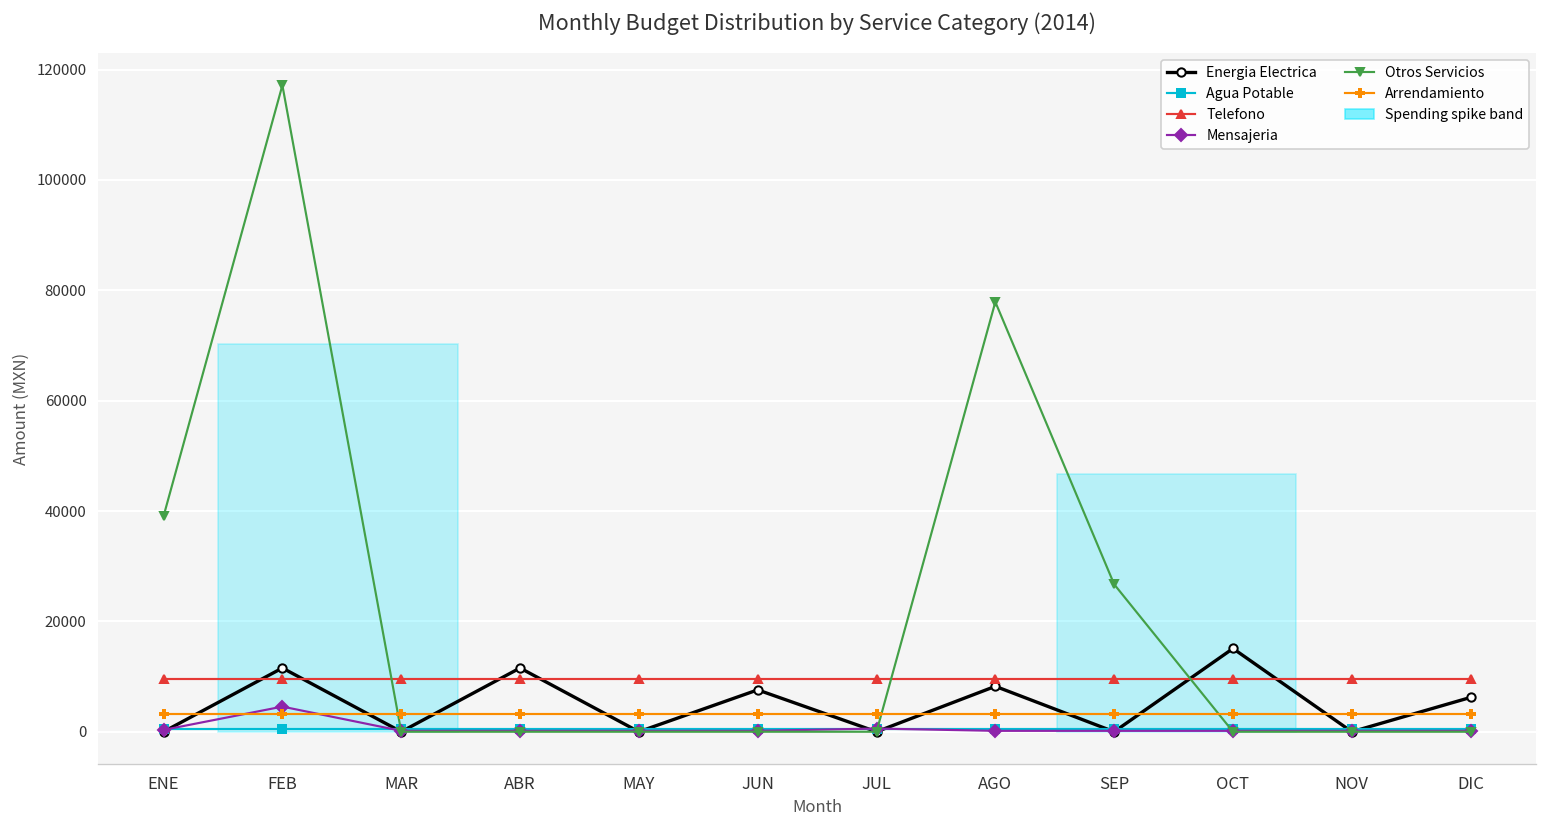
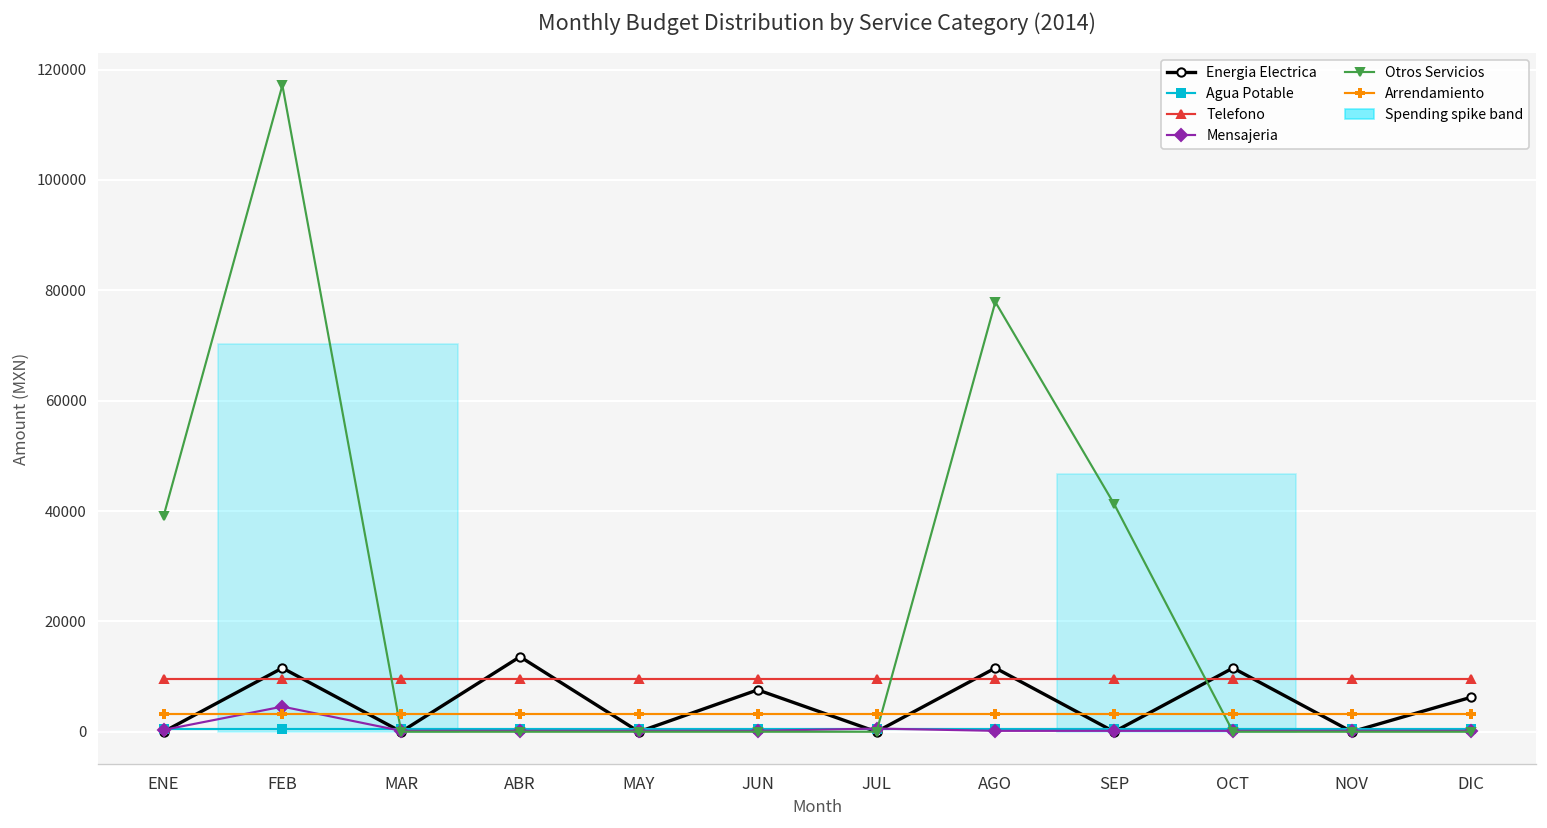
  {
    "Energia Electrica": {
      "FEB": 12000,
-     "ABR": 12000,
+     "ABR": 14000,
      "JUN": 8000,
-     "AGO": 8000,
-     "OCT": 15000,
+     "AGO": 12000,
+     "OCT": 12000,
      "DIC": 6000
    },
    "Agua Potable": {
      "FEB": 0
    },
    "Telefono": {
      "ENE": 9000,
      "FEB": 9000,
      "MAR": 9000,
      "ABR": 9000,
      "MAY": 9000,
      "JUN": 9000,
      "JUL": 9000,
      "AGO": 9000,
      "SEP": 9000,
      "OCT": 9000,
      "NOV": 9000,
      "DIC": 9000
    },
    "Mensajeria": {
      "FEB": 5000
    },
    "Otros Servicios": {
      "ENE": 39000,
      "FEB": 117000,
      "AGO": 78000,
-     "SEP": 27000
+     "SEP": 41000
    },
    "Arrendamiento": {
      "ENE": 3000,
      "FEB": 3000,
      "MAR": 3000,
      "ABR": 3000,
      "MAY": 3000,
      "JUN": 3000,
      "JUL": 3000,
      "AGO": 3000,
      "SEP": 3000,
      "OCT": 3000,
      "NOV": 3000,
      "DIC": 3000
    }
  }
